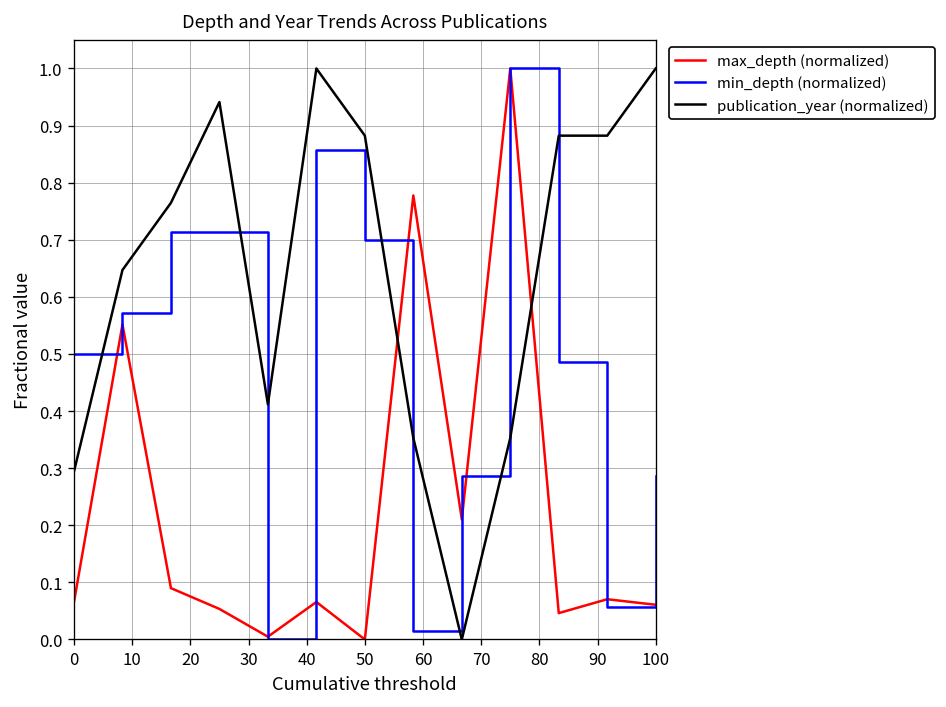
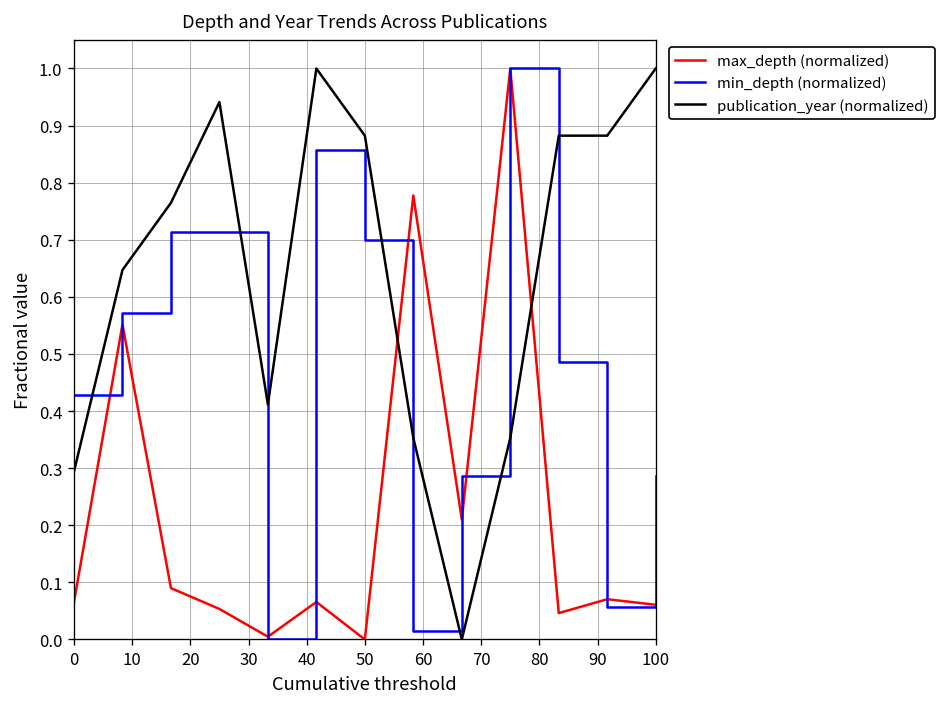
  {
    "max_depth (normalized)": {
      "0": 0.07,
      "50": 0.00,
      "100": 0.06
    },
    "min_depth (normalized)": {
-     "0": 0.50,
+     "0": 0.43,
      "50": 0.70,
      "100": 0.29
    },
    "publication_year (normalized)": {
      "0": 0.29,
      "50": 0.88,
      "100": 1.00
    }
  }
